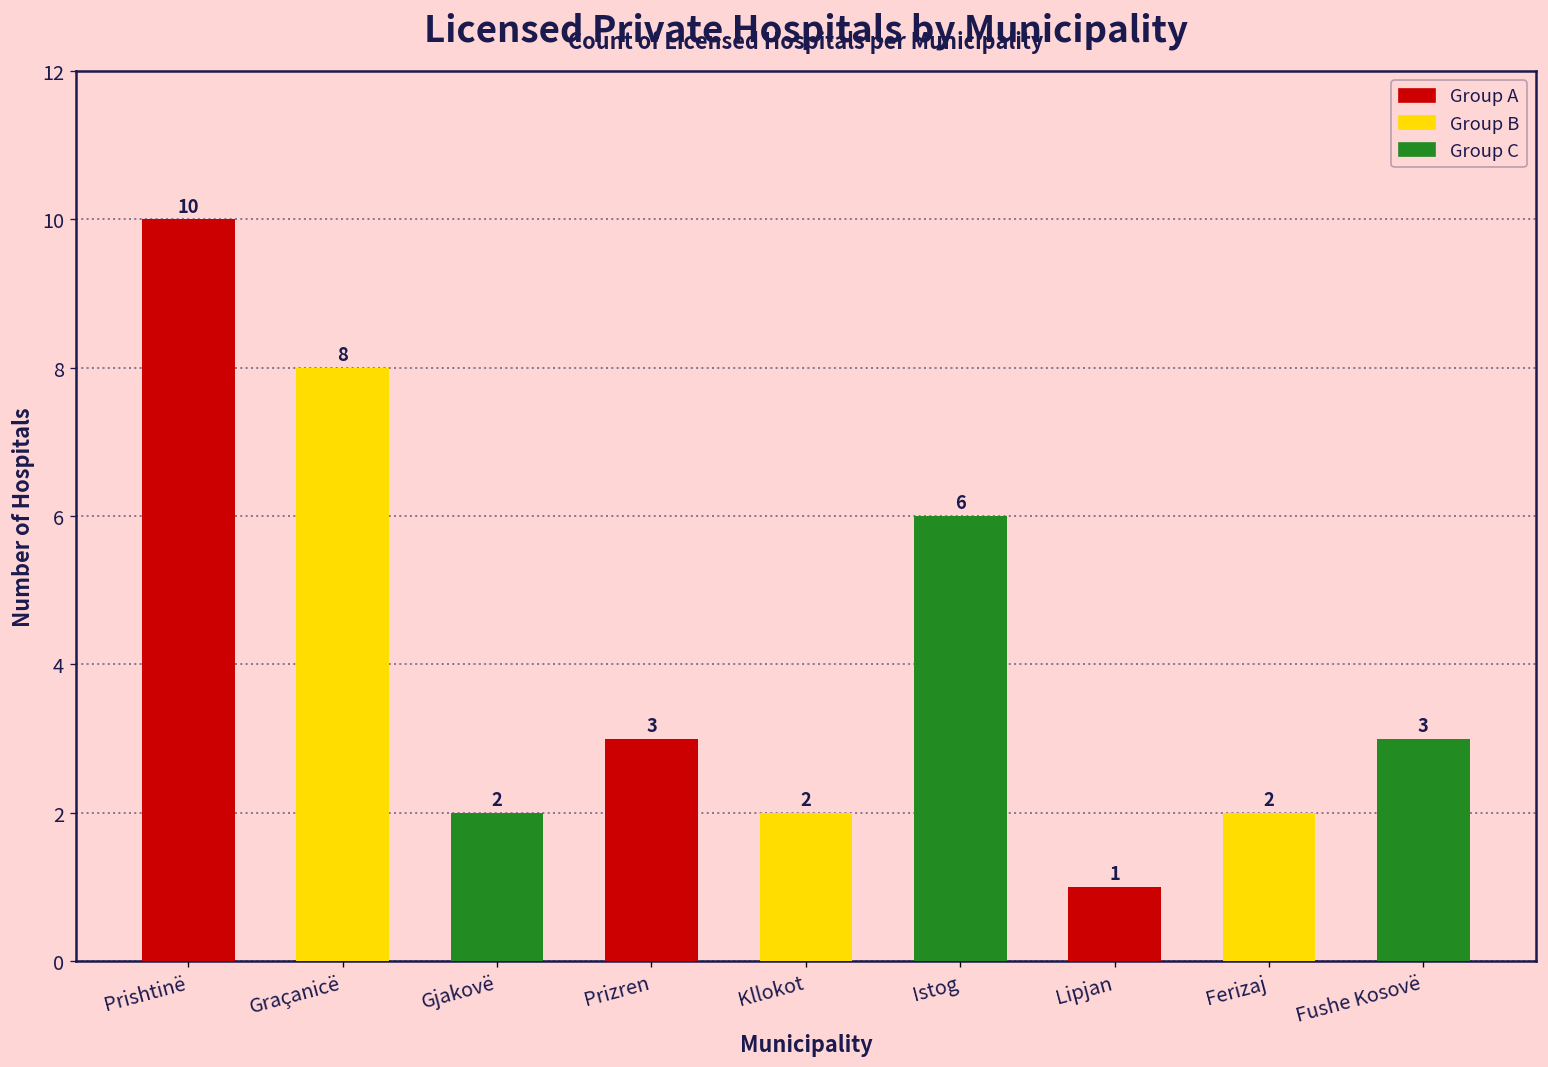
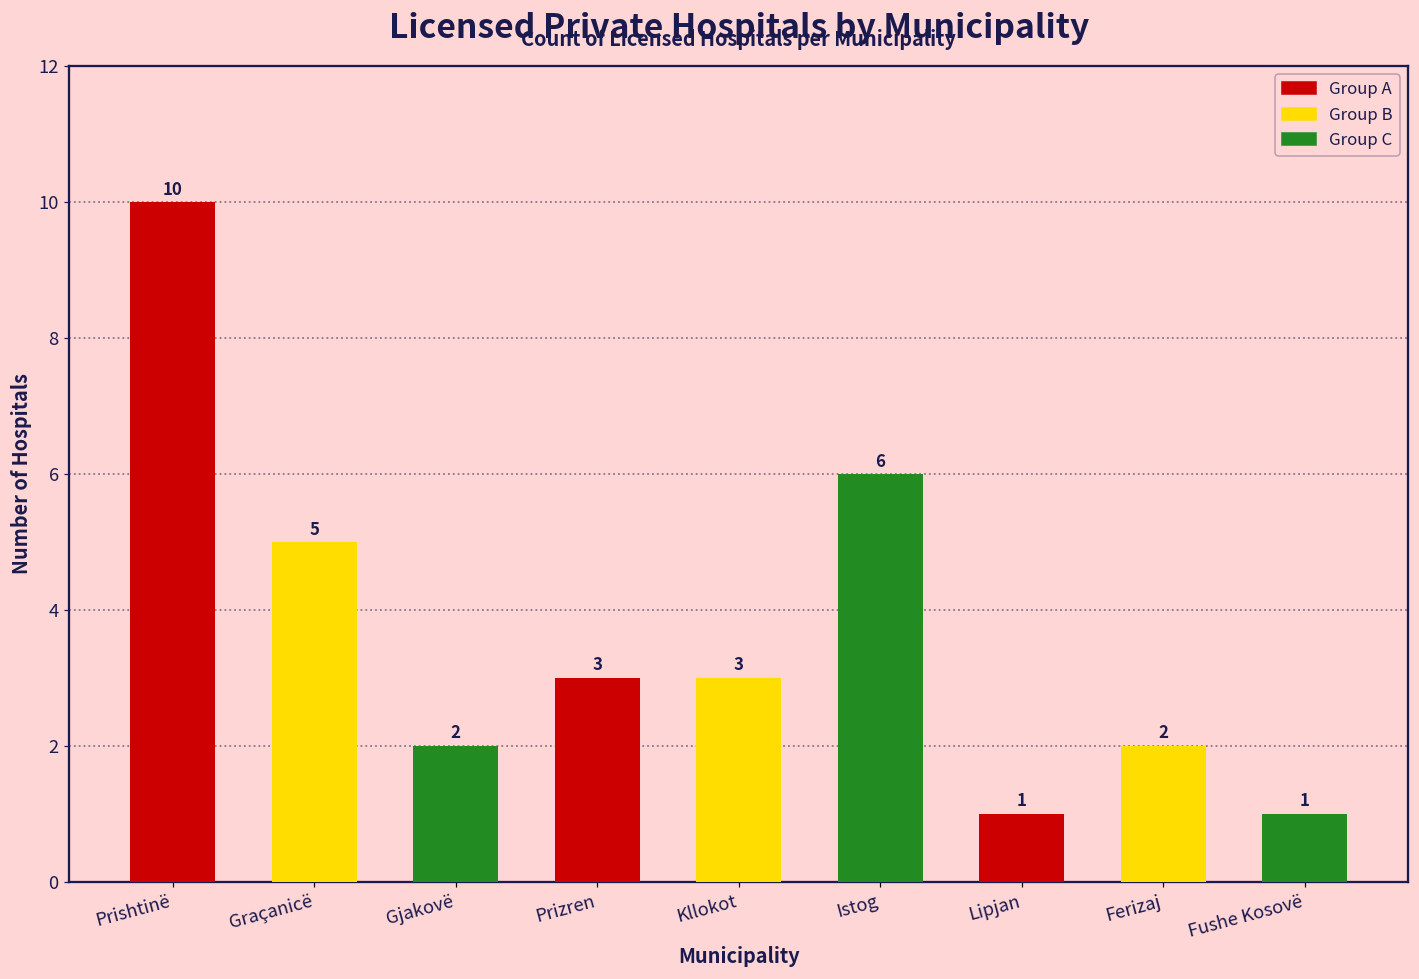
  {
    "Prishtinë": 10,
-   "Graçanicë": 8,
+   "Graçanicë": 5,
    "Gjakovë": 2,
    "Prizren": 3,
-   "Kllokot": 2,
+   "Kllokot": 3,
    "Istog": 6,
    "Lipjan": 1,
    "Ferizaj": 2,
-   "Fushe Kosovë": 3
+   "Fushe Kosovë": 1
  }
